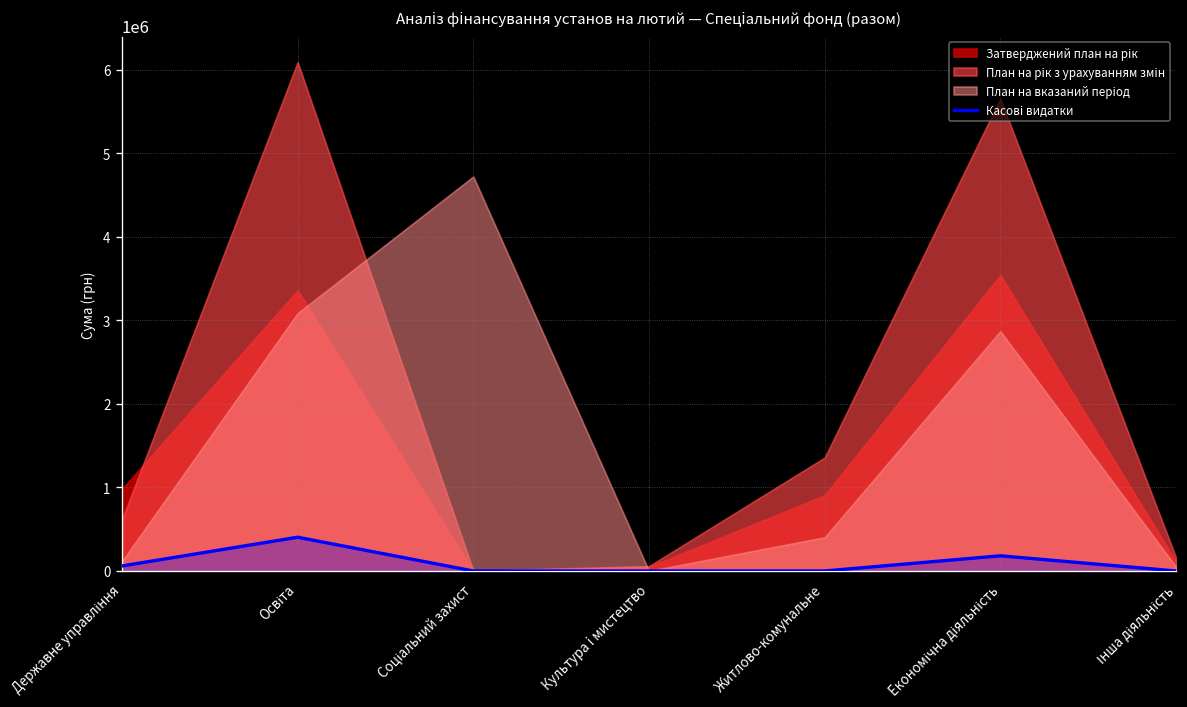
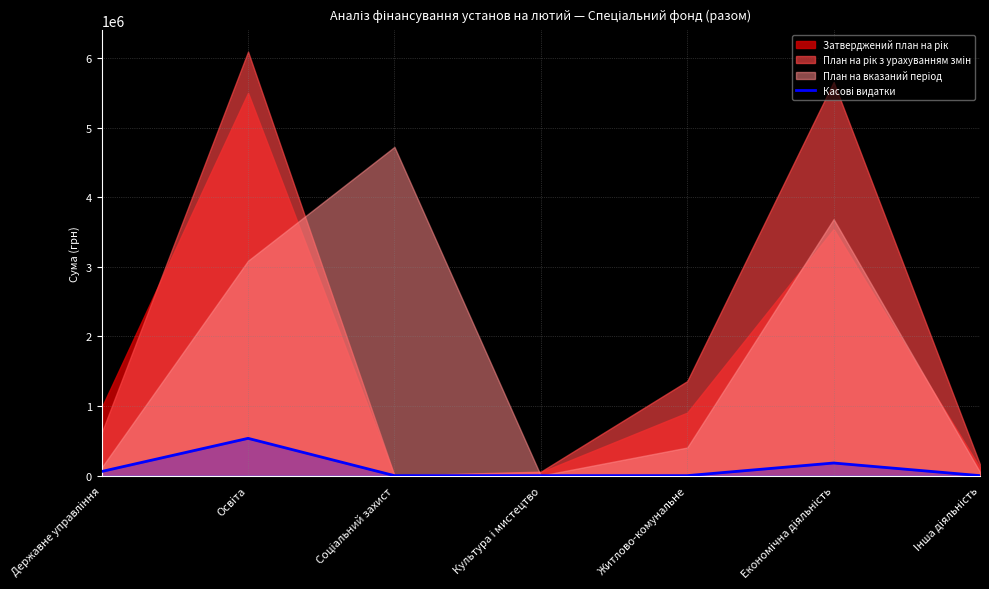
  {
    "Касові видатки": {
      "Державне управління": 100000,
-     "Освіта": 400000,
+     "Освіта": 500000,
      "Житлово-комунальне": 0,
      "Економічна діяльність": 200000,
      "Інша діяльність": 0
    },
    "Затверджений план на рік": {
      "Державне управління": 1000000,
-     "Освіта": 3400000,
+     "Освіта": 5500000,
      "Житлово-комунальне": 900000,
      "Економічна діяльність": 3500000,
      "Інша діяльність": 100000
    },
    "План на рік з урахуванням змін": {
      "Державне управління": 600000,
      "Освіта": 6100000,
      "Житлово-комунальне": 1400000,
      "Інша діяльність": 200000
    },
    "План на вказаний період": {
      "Державне управління": 100000,
      "Освіта": 3100000,
      "Соціальний захист": 4700000,
      "Житлово-комунальне": 400000,
-     "Економічна діяльність": 2900000,
+     "Економічна діяльність": 3700000,
      "Інша діяльність": 100000
    }
  }
